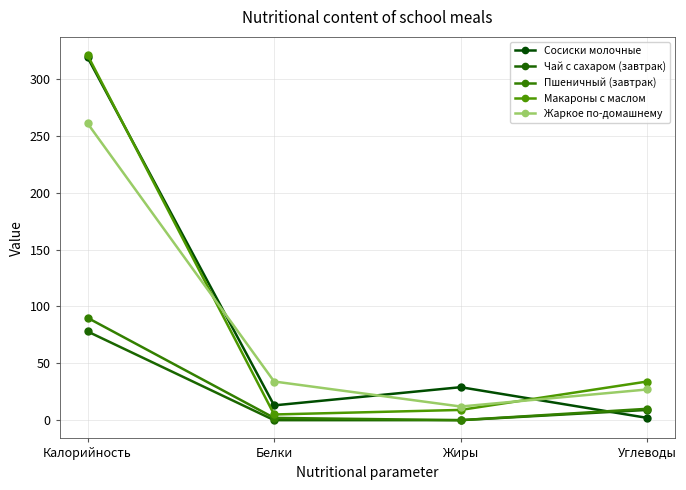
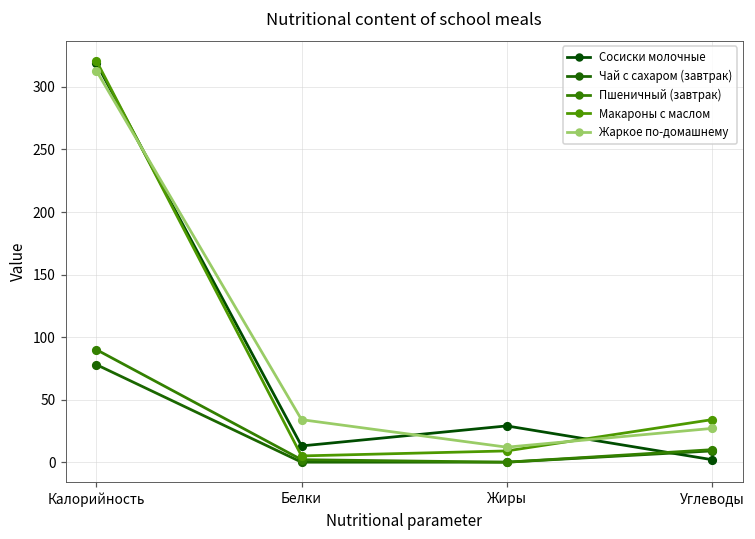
  {
    "Жаркое по-домашнему": {
-     "Калорийность": 261,
+     "Калорийность": 313,
      "Белки": 34,
      "Жиры": 12,
      "Углеводы": 27
    }
  }
